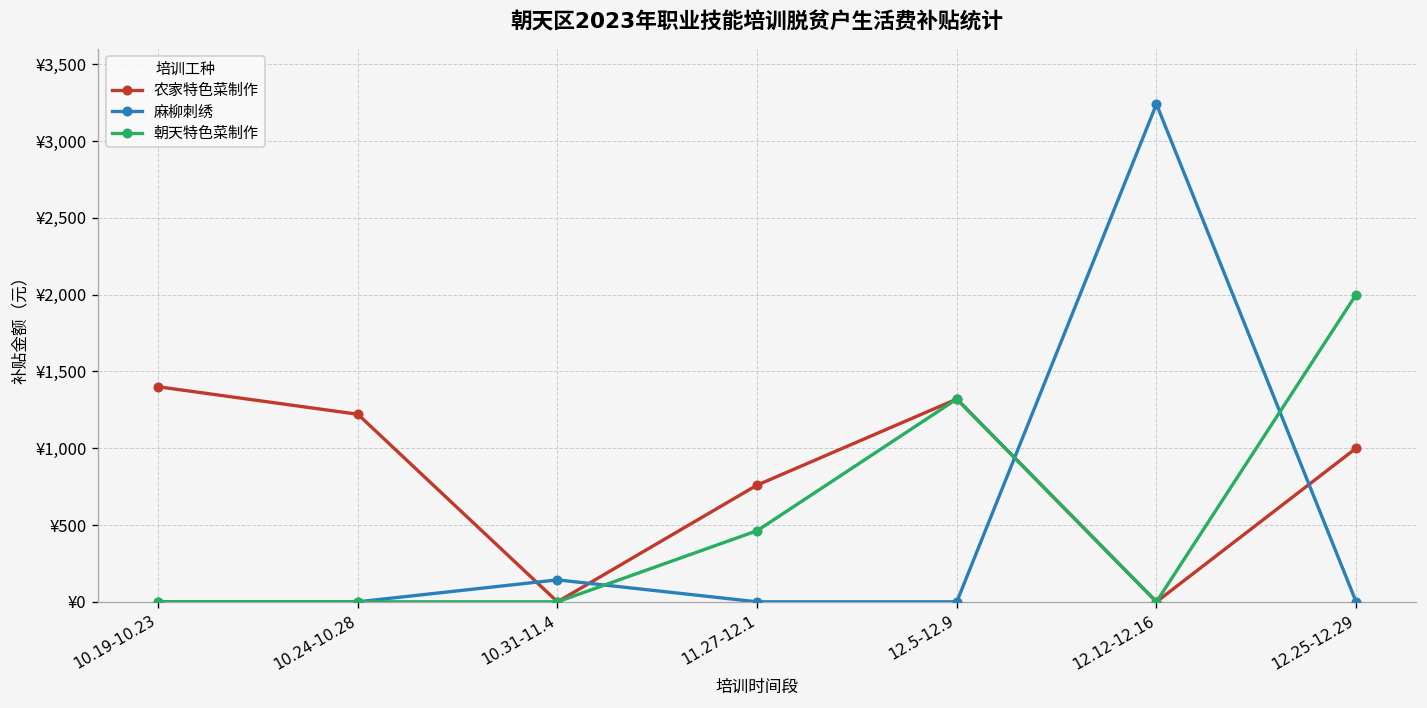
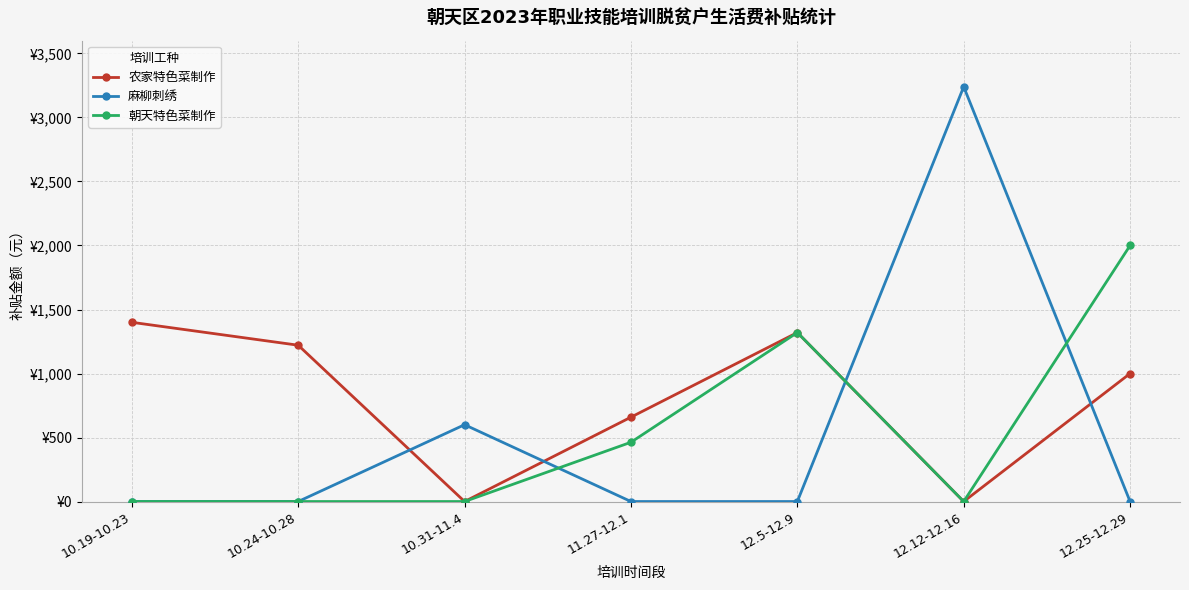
  {
    "农家特色菜制作": {
      "10.19-10.23": "¥1,400",
      "10.24-10.28": "¥1,220",
-     "11.27-12.1": "¥760",
+     "11.27-12.1": "¥660",
      "12.25-12.29": "¥1,000"
    },
    "麻柳刺绣": {
-     "10.31-11.4": "¥140",
+     "10.31-11.4": "¥600",
      "11.27-12.1": "¥0",
      "12.5-12.9": "¥0",
      "12.12-12.16": "¥3,240",
      "12.25-12.29": "¥0"
    },
    "朝天特色菜制作": {
      "11.27-12.1": "¥460",
      "12.25-12.29": "¥2,000"
    }
  }
